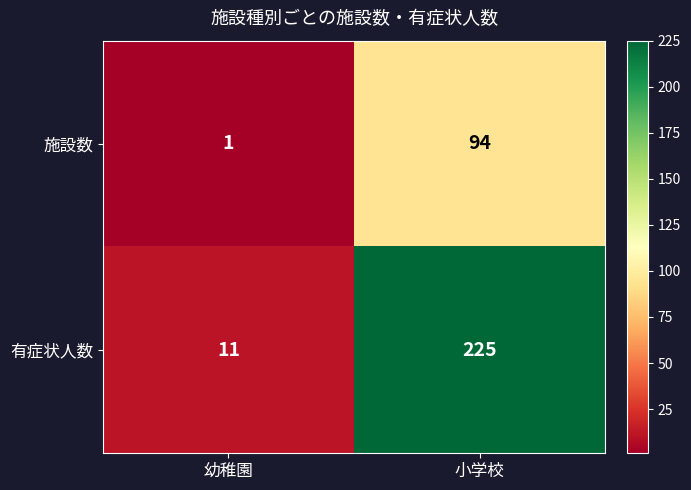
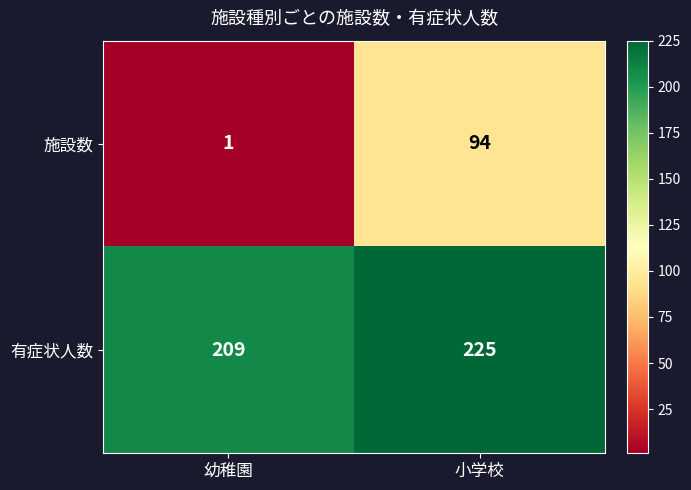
  {
    "施設数": {
      "幼稚園": 1,
      "小学校": 94
    },
    "有症状人数": {
-     "幼稚園": 11,
+     "幼稚園": 209,
      "小学校": 225
    }
  }
